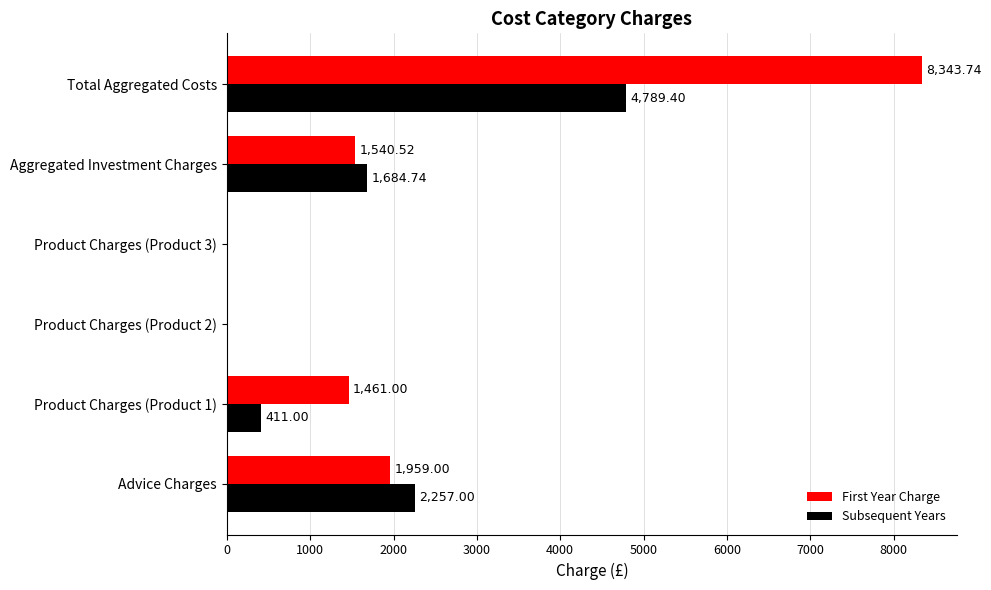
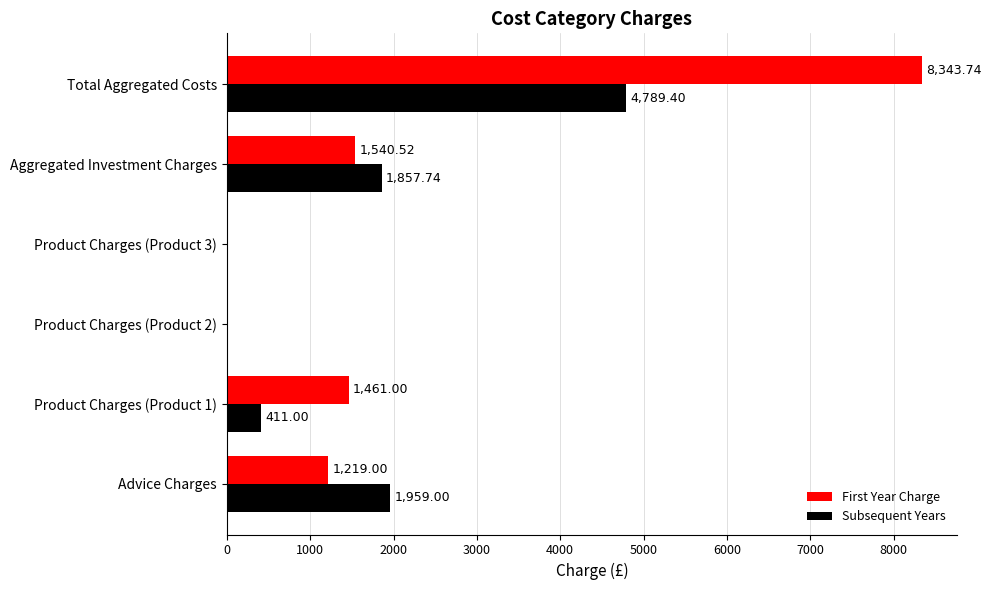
  {
    "First Year Charge": {
      "Total Aggregated Costs": "8,343.74",
      "Aggregated Investment Charges": "1,540.52",
      "Product Charges (Product 1)": "1,461.00",
-     "Advice Charges": "1,959.00"
+     "Advice Charges": "1,219.00"
    },
    "Subsequent Years": {
      "Total Aggregated Costs": "4,789.40",
-     "Aggregated Investment Charges": "1,684.74",
+     "Aggregated Investment Charges": "1,857.74",
      "Product Charges (Product 1)": "411.00",
-     "Advice Charges": "2,257.00"
+     "Advice Charges": "1,959.00"
    }
  }
